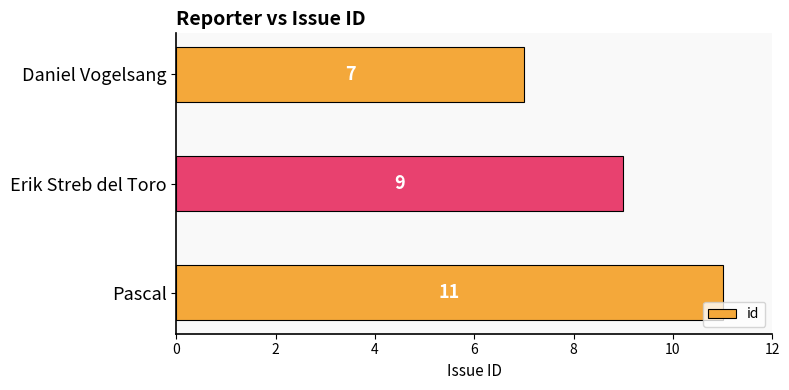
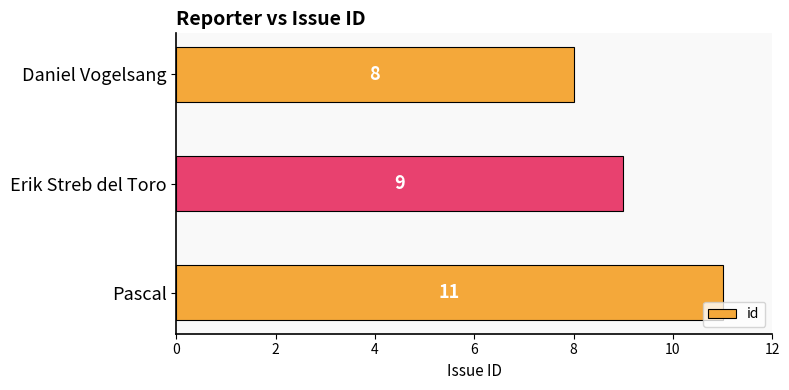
  {
-   "Daniel Vogelsang": 7,
+   "Daniel Vogelsang": 8,
    "Erik Streb del Toro": 9,
    "Pascal": 11
  }
